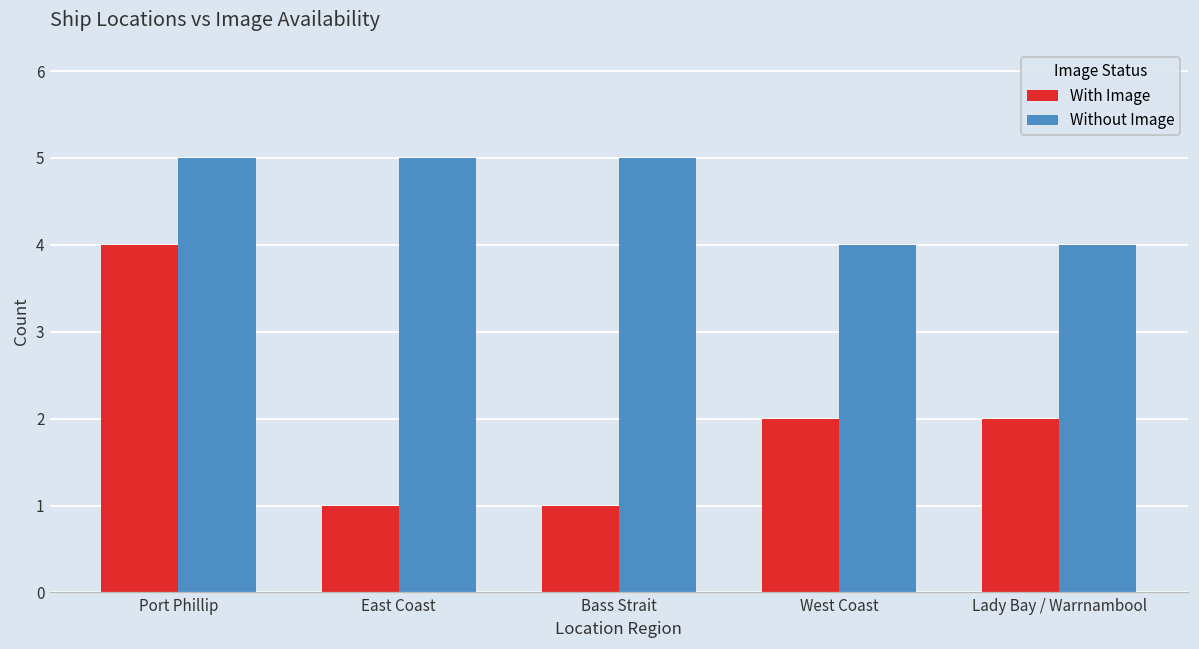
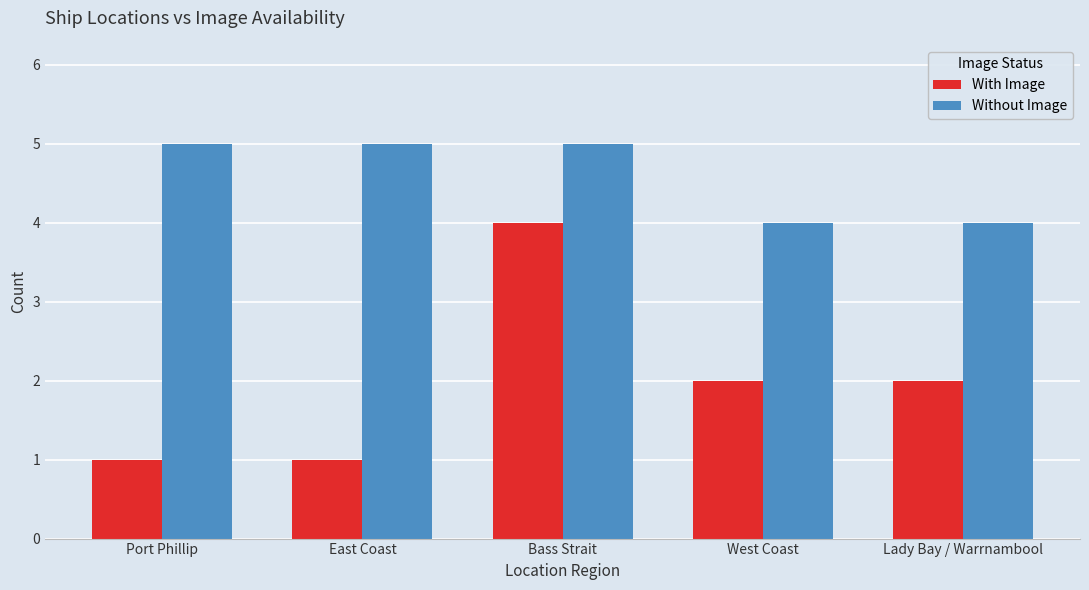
  {
    "With Image": {
-     "Port Phillip": 4,
+     "Port Phillip": 1,
      "East Coast": 1,
-     "Bass Strait": 1,
+     "Bass Strait": 4,
      "West Coast": 2,
      "Lady Bay / Warrnambool": 2
    },
    "Without Image": {
      "Port Phillip": 5,
      "East Coast": 5,
      "Bass Strait": 5,
      "West Coast": 4,
      "Lady Bay / Warrnambool": 4
    }
  }
